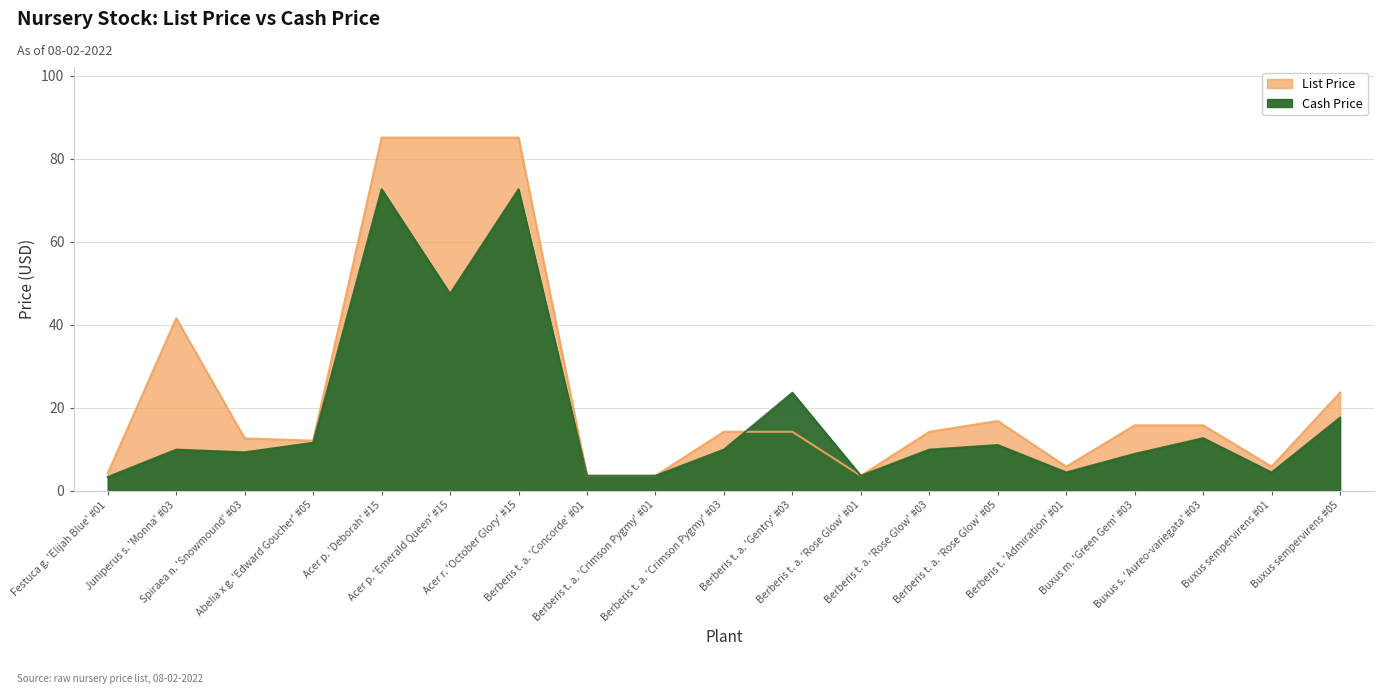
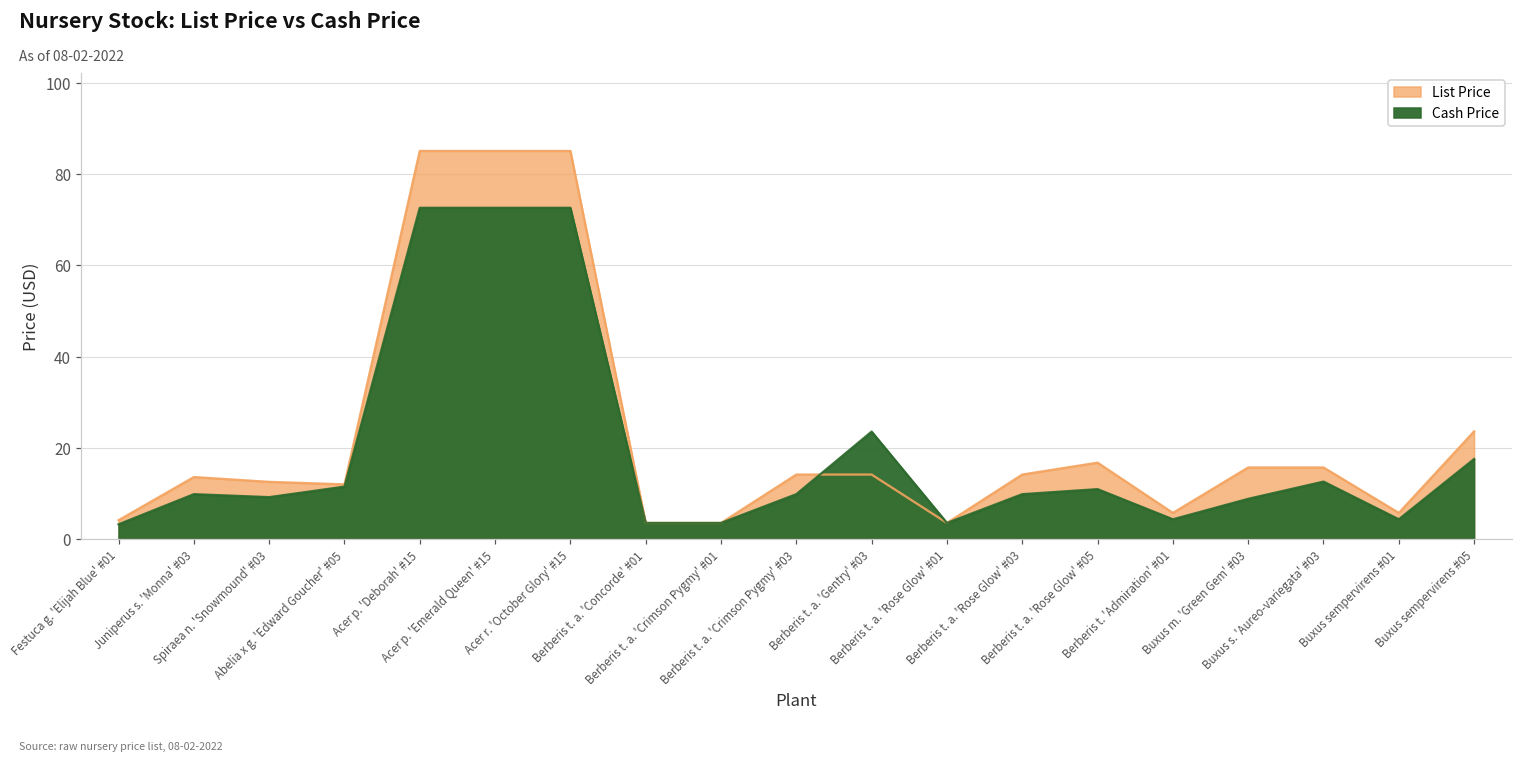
  {
    "List Price": {
      "Festuca g. 'Elijah Blue' #01": 4,
-     "Juniperus s. 'Monna' #03": 42,
+     "Juniperus s. 'Monna' #03": 14,
      "Spiraea n. 'Snowmound' #03": 13,
      "Acer p. 'Deborah' #15": 85,
      "Acer p. 'Emerald Queen' #15": 85,
      "Acer r. 'October Glory' #15": 85,
      "Berberis t. a. 'Crimson Pygmy' #03": 14,
      "Berberis t. a. 'Gentry' #03": 14,
      "Berberis t. a. 'Rose Glow' #03": 14,
      "Berberis t. a. 'Rose Glow' #05": 17,
      "Berberis t. 'Admiration' #01": 6,
      "Buxus m. 'Green Gem' #03": 16,
      "Buxus s. 'Aureo-variegata' #03": 16,
      "Buxus sempervirens #01": 6,
      "Buxus sempervirens #05": 24
    },
    "Cash Price": {
      "Festuca g. 'Elijah Blue' #01": 3,
      "Juniperus s. 'Monna' #03": 10,
      "Spiraea n. 'Snowmound' #03": 9,
      "Acer p. 'Deborah' #15": 73,
-     "Acer p. 'Emerald Queen' #15": 47,
+     "Acer p. 'Emerald Queen' #15": 73,
      "Acer r. 'October Glory' #15": 73,
      "Berberis t. a. 'Crimson Pygmy' #03": 10,
      "Berberis t. a. 'Gentry' #03": 24,
      "Berberis t. a. 'Rose Glow' #03": 10,
      "Berberis t. a. 'Rose Glow' #05": 11,
      "Berberis t. 'Admiration' #01": 4,
      "Buxus m. 'Green Gem' #03": 9,
      "Buxus s. 'Aureo-variegata' #03": 13,
      "Buxus sempervirens #01": 4,
      "Buxus sempervirens #05": 18
    }
  }
